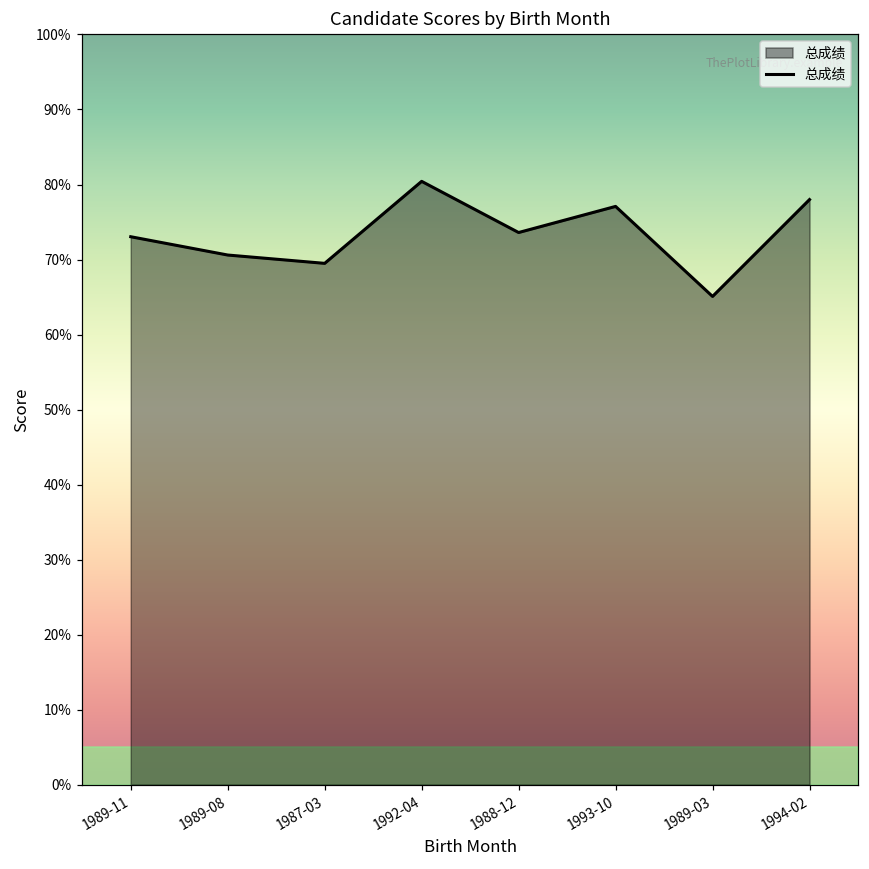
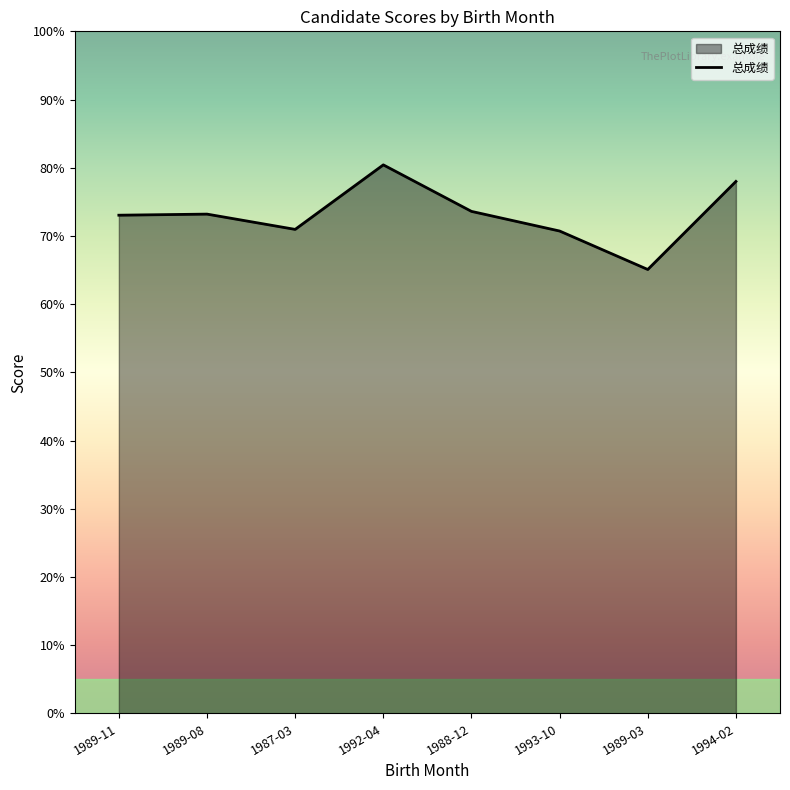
  {
    "1989-11": "73%",
-   "1989-08": "71%",
-   "1987-03": "69%",
+   "1989-08": "73%",
+   "1987-03": "71%",
    "1992-04": "80%",
    "1988-12": "74%",
-   "1993-10": "77%",
+   "1993-10": "71%",
    "1989-03": "65%",
    "1994-02": "78%"
  }
